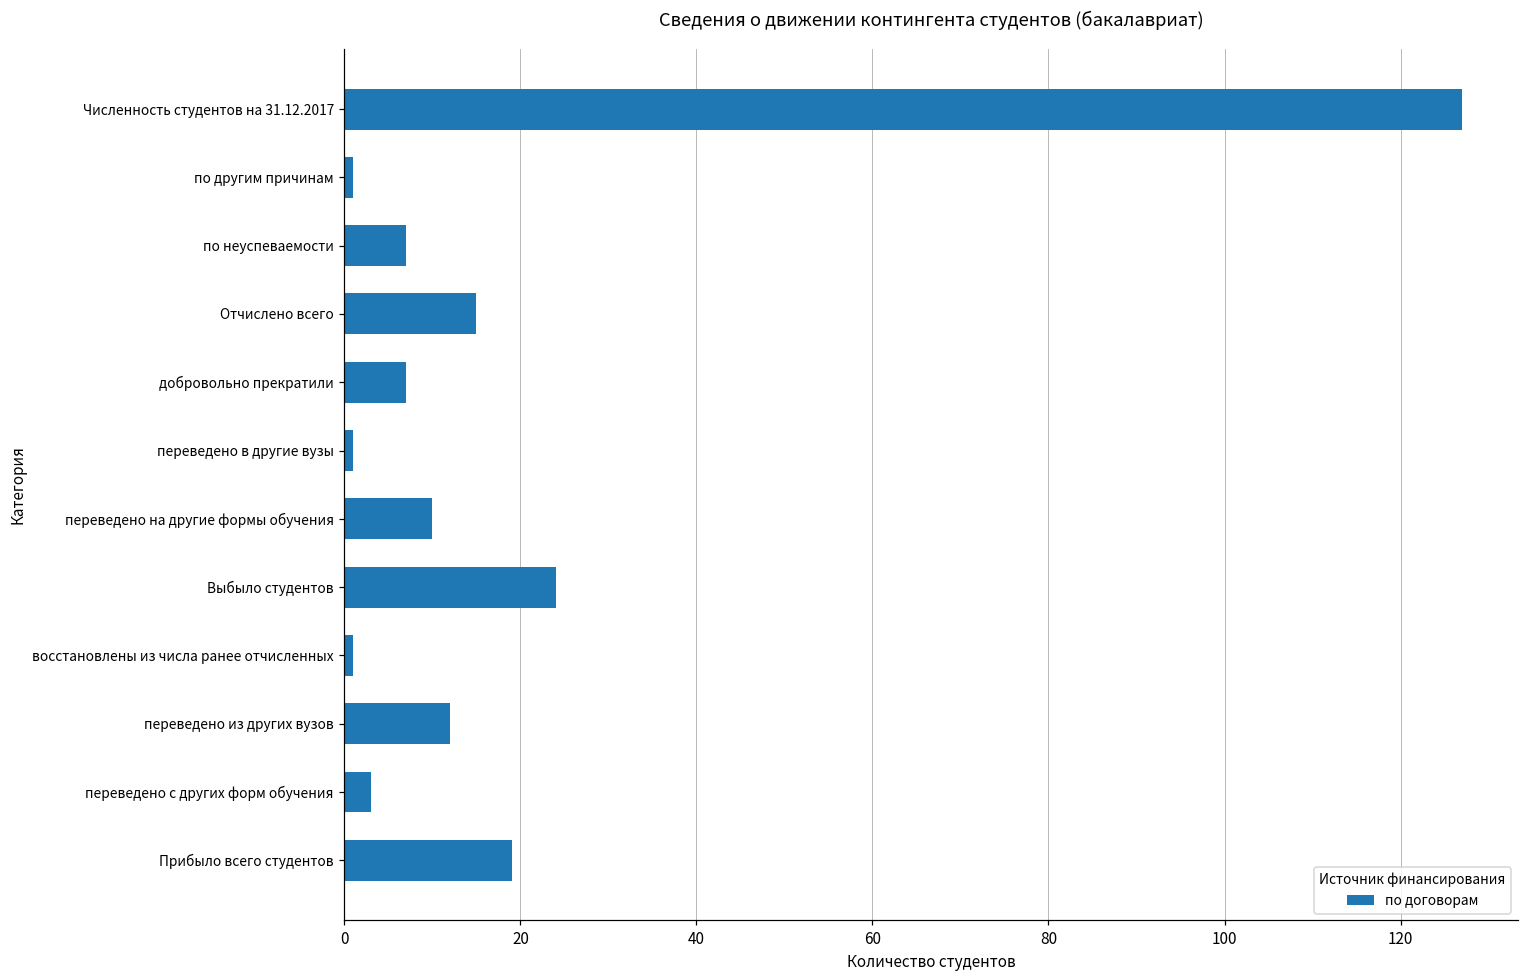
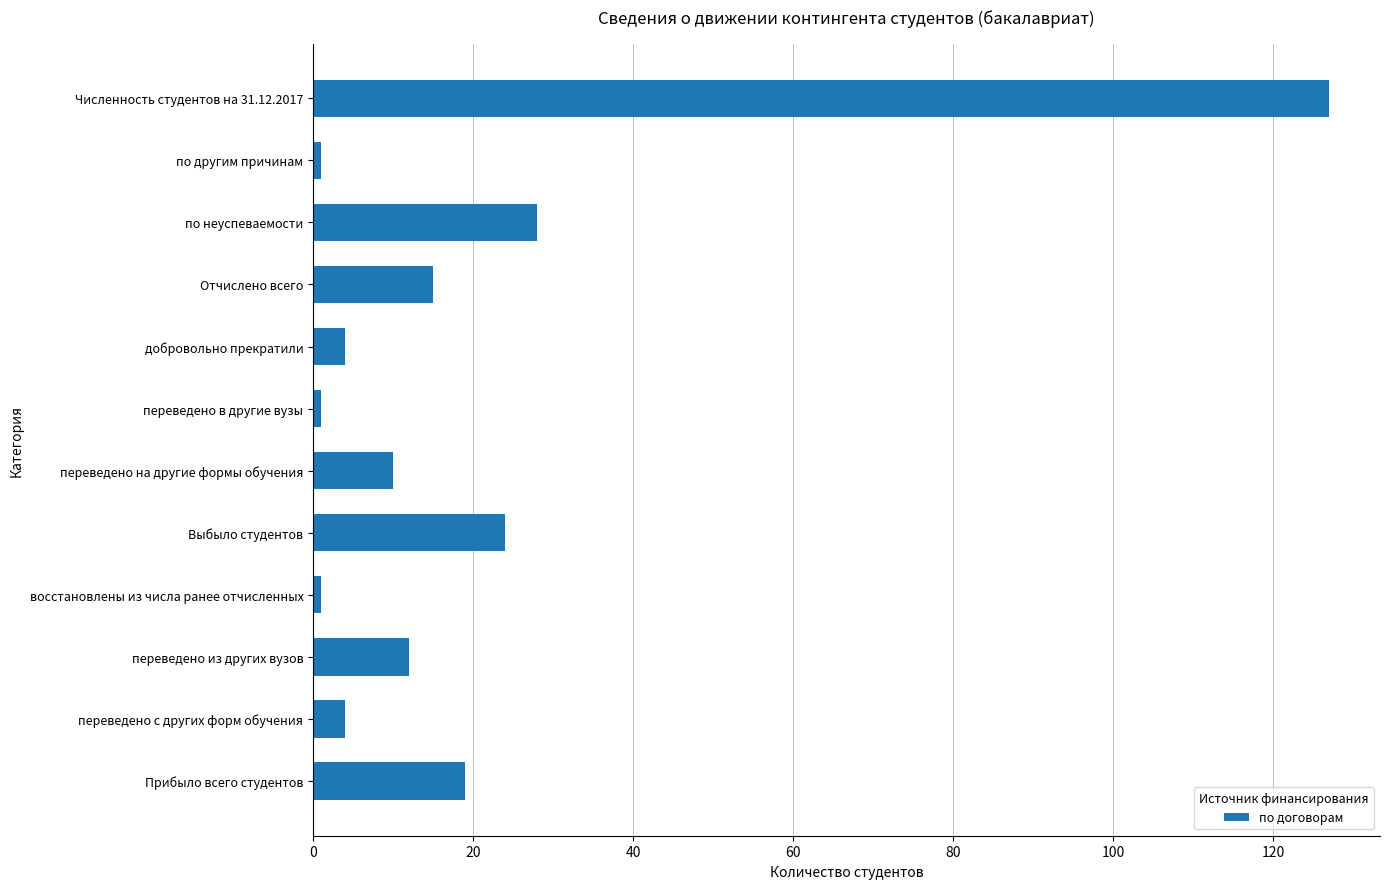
  {
    "Численность студентов на 31.12.2017": 127,
    "по другим причинам": 1,
-   "по неуспеваемости": 7,
+   "по неуспеваемости": 28,
    "Отчислено всего": 15,
-   "добровольно прекратили": 7,
+   "добровольно прекратили": 4,
    "переведено в другие вузы": 1,
    "переведено на другие формы обучения": 10,
    "Выбыло студентов": 24,
    "восстановлены из числа ранее отчисленных": 1,
    "переведено из других вузов": 12,
-   "переведено с других форм обучения": 3,
+   "переведено с других форм обучения": 4,
    "Прибыло всего студентов": 19
  }
